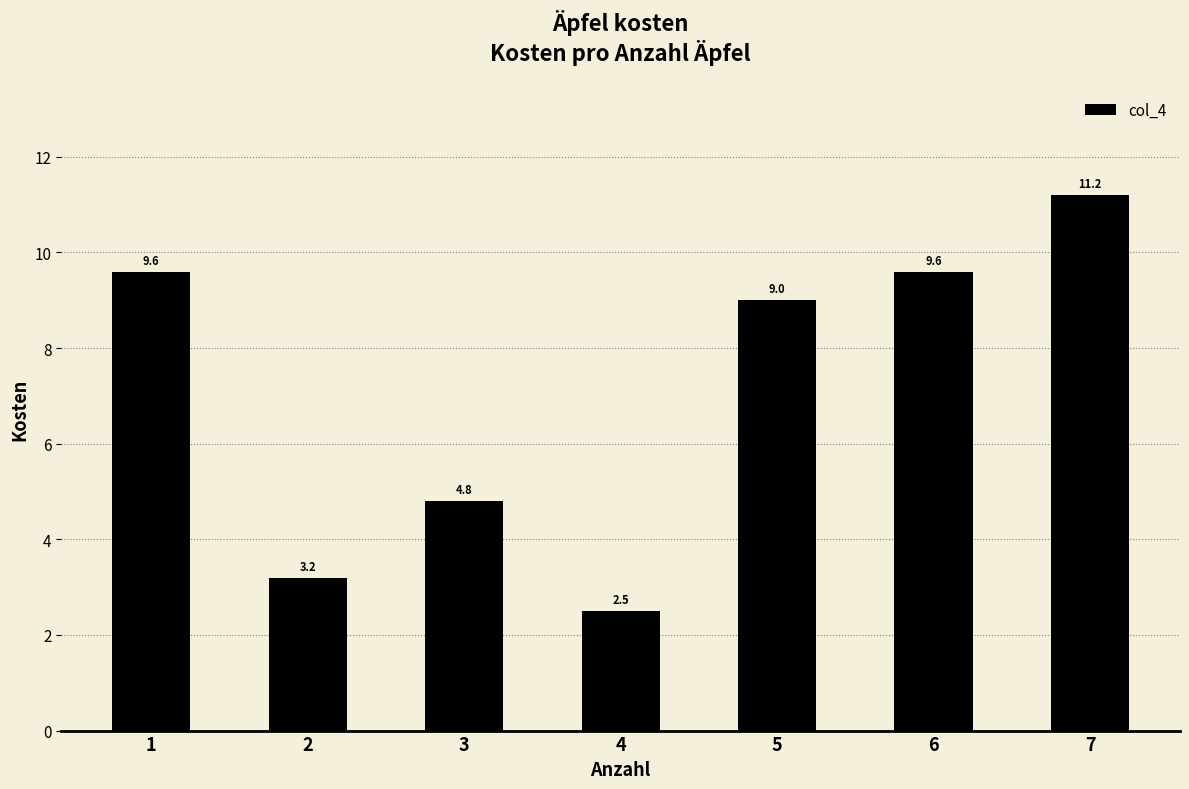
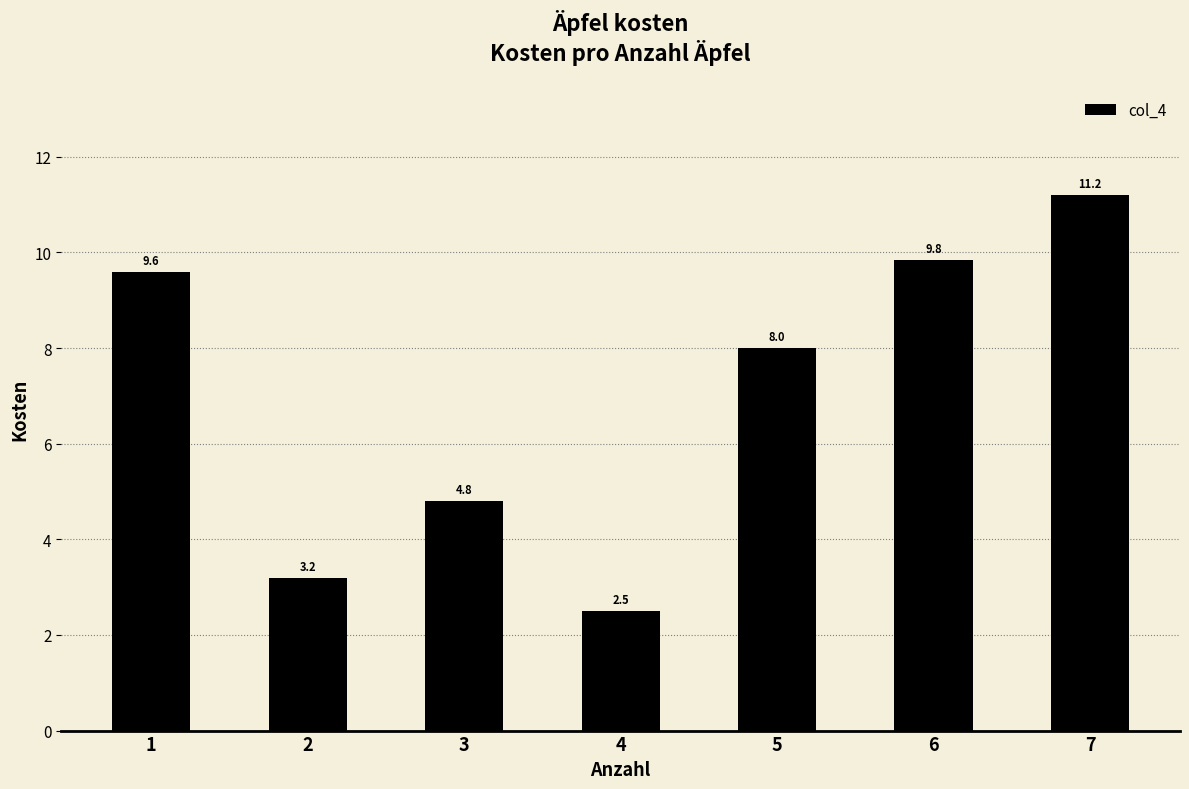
  {
    "1": 9.6,
    "2": 3.2,
    "3": 4.8,
    "4": 2.5,
-   "5": 9.0,
-   "6": 9.6,
+   "5": 8.0,
+   "6": 9.8,
    "7": 11.2
  }
